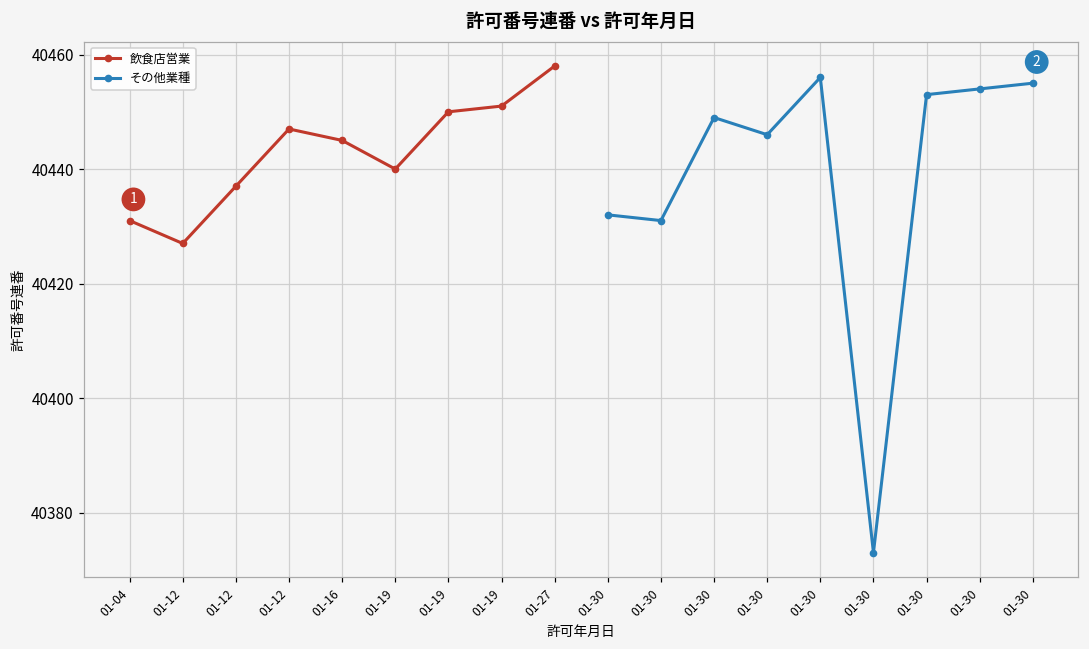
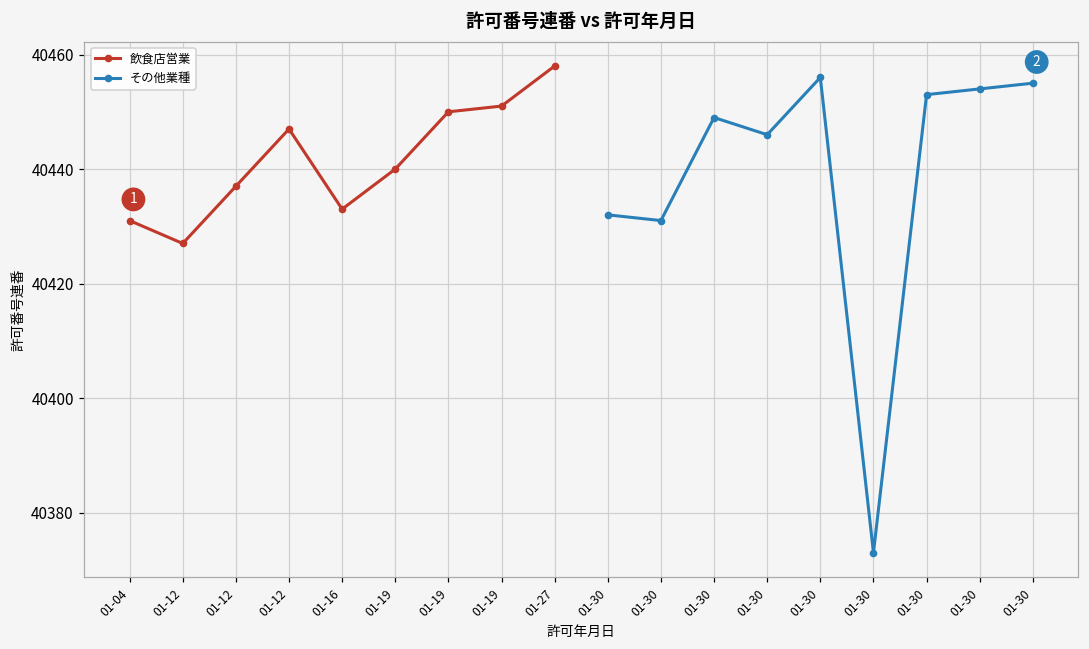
  {
    "飲食店営業": {
-     "01-16": 40445,
+     "01-16": 40433,
      "01-27": 40458
    }
  }
